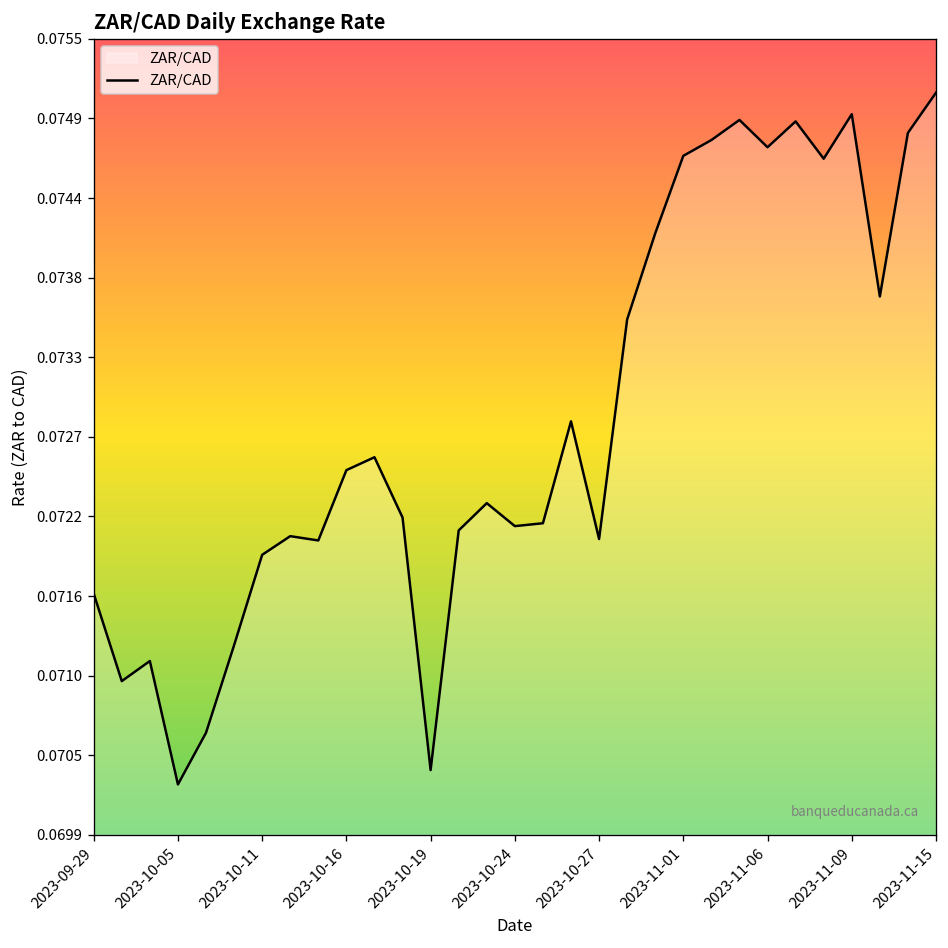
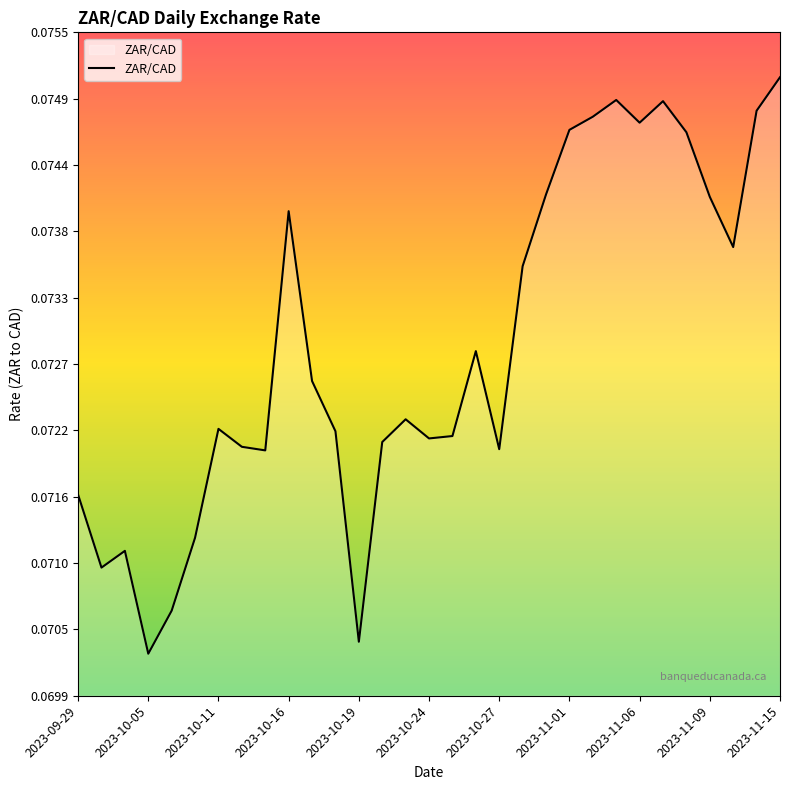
  {
    "2023-09-29": 0.07162,
    "2023-10-05": 0.07029,
-   "2023-10-11": 0.07189,
-   "2023-10-16": 0.07248,
+   "2023-10-11": 0.07217,
+   "2023-10-16": 0.07399,
    "2023-10-19": 0.07039,
    "2023-10-24": 0.07209,
    "2023-10-27": 0.07200,
    "2023-11-01": 0.07467,
    "2023-11-06": 0.07473,
-   "2023-11-09": 0.07496,
+   "2023-11-09": 0.07411,
    "2023-11-15": 0.07511
  }
